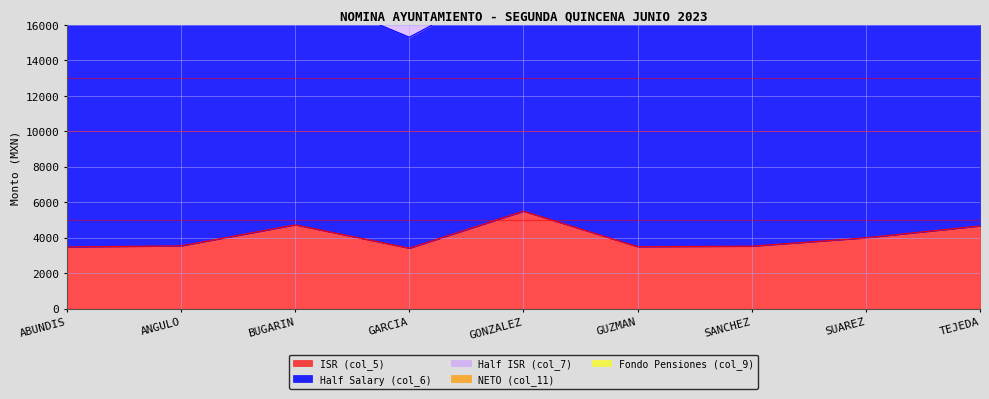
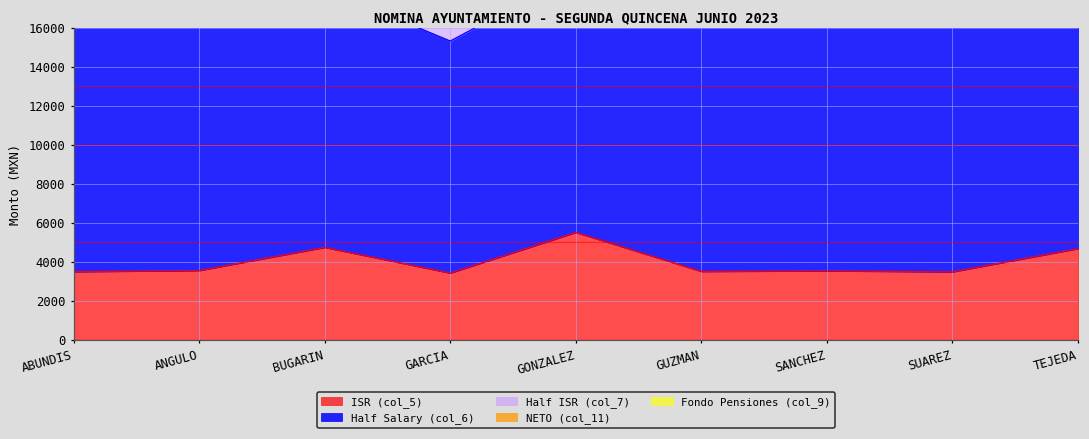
  {
    "ISR (col_5)": {
      "ABUNDIS": 3500,
      "ANGULO": 3500,
      "BUGARIN": 4700,
      "GARCIA": 3400,
      "GONZALEZ": 5500,
      "GUZMAN": 3500,
      "SANCHEZ": 3500,
-     "SUAREZ": 4000,
+     "SUAREZ": 3500,
      "TEJEDA": 4700
    },
    "Half Salary (col_6)": {
      "GARCIA": 11900
    }
  }
